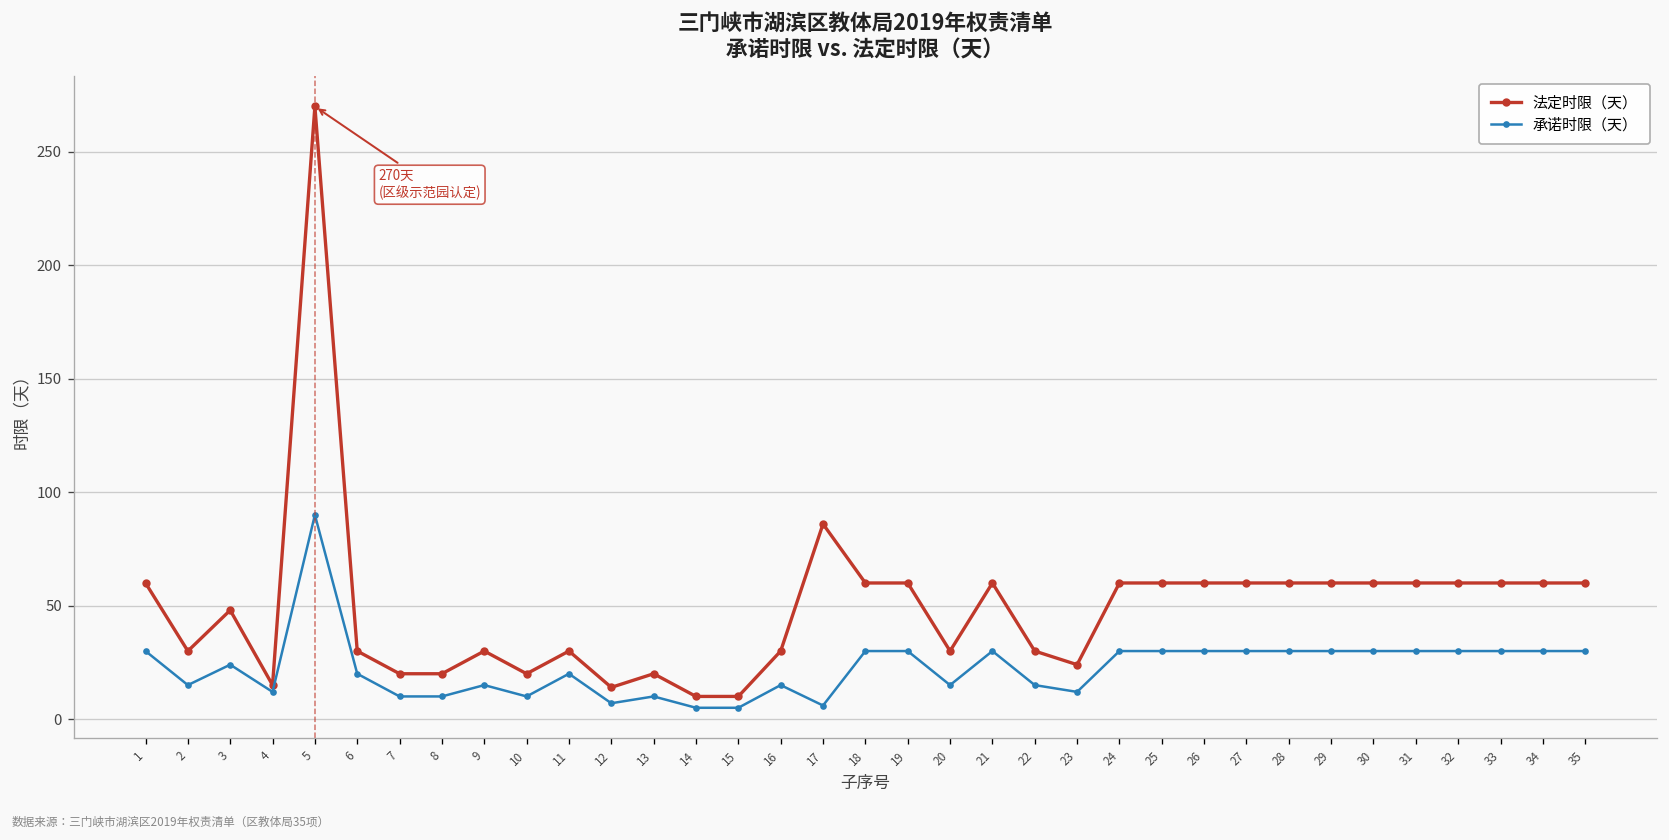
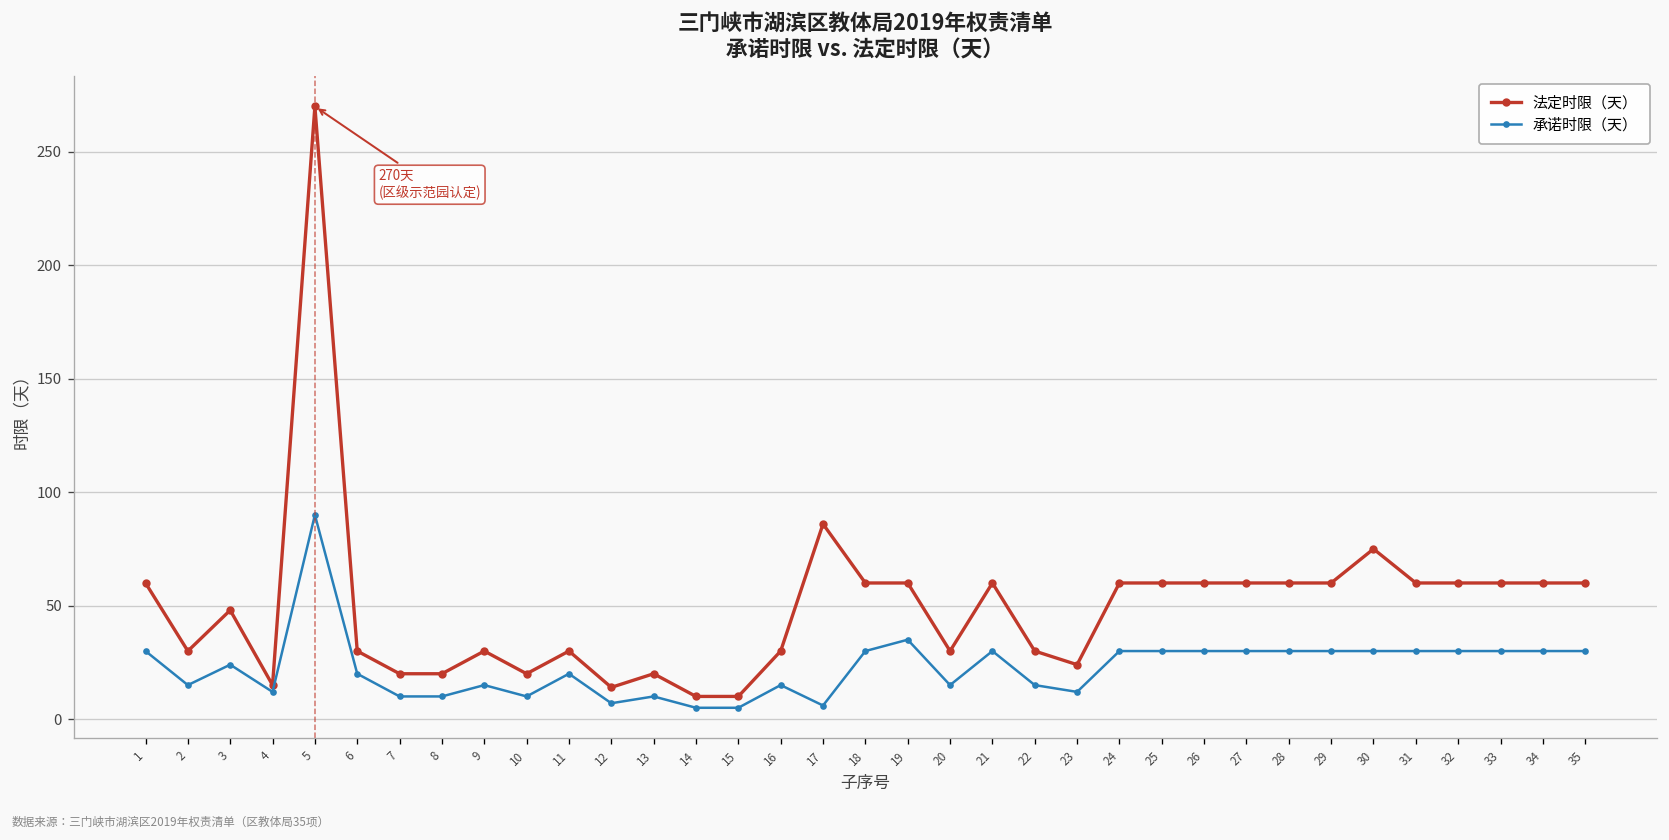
  {
    "法定时限（天）": {
      "1": 60,
      "2": 30,
      "3": 48,
      "4": 15,
      "6": 30,
      "7": 20,
      "8": 20,
      "9": 30,
      "10": 20,
      "11": 30,
      "12": 14,
      "13": 20,
      "14": 10,
      "15": 10,
      "16": 30,
      "17": 86,
      "18": 60,
      "19": 60,
      "20": 30,
      "21": 60,
      "22": 30,
      "23": 24,
      "24": 60,
      "25": 60,
      "26": 60,
      "27": 60,
      "28": 60,
      "29": 60,
-     "30": 60,
+     "30": 75,
      "31": 60,
      "32": 60,
      "33": 60,
      "34": 60,
      "35": 60
    },
    "承诺时限（天）": {
      "1": 30,
      "2": 15,
      "3": 24,
      "4": 12,
      "5": 90,
      "6": 20,
      "7": 10,
      "8": 10,
      "9": 15,
      "10": 10,
      "11": 20,
      "12": 7,
      "13": 10,
      "14": 5,
      "15": 5,
      "16": 15,
      "17": 6,
      "18": 30,
-     "19": 30,
+     "19": 35,
      "20": 15,
      "21": 30,
      "22": 15,
      "23": 12,
      "24": 30,
      "25": 30,
      "26": 30,
      "27": 30,
      "28": 30,
      "29": 30,
      "30": 30,
      "31": 30,
      "32": 30,
      "33": 30,
      "34": 30,
      "35": 30
    }
  }
